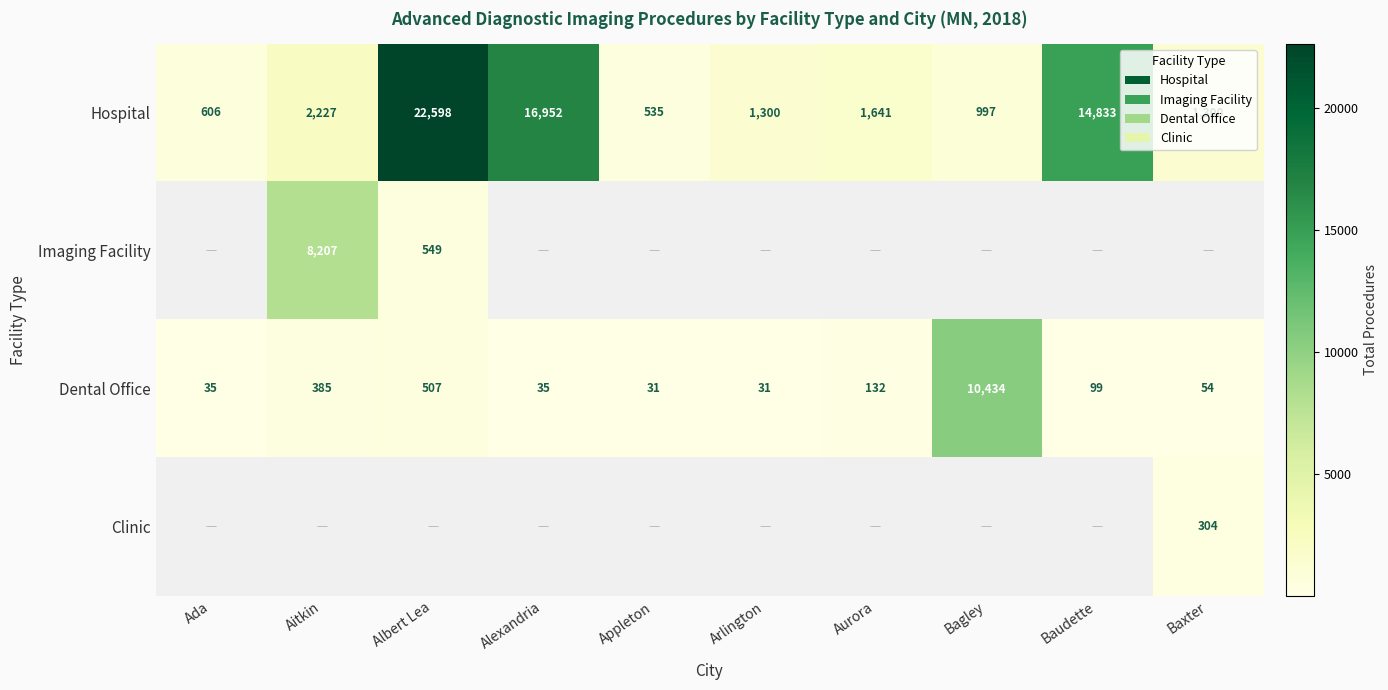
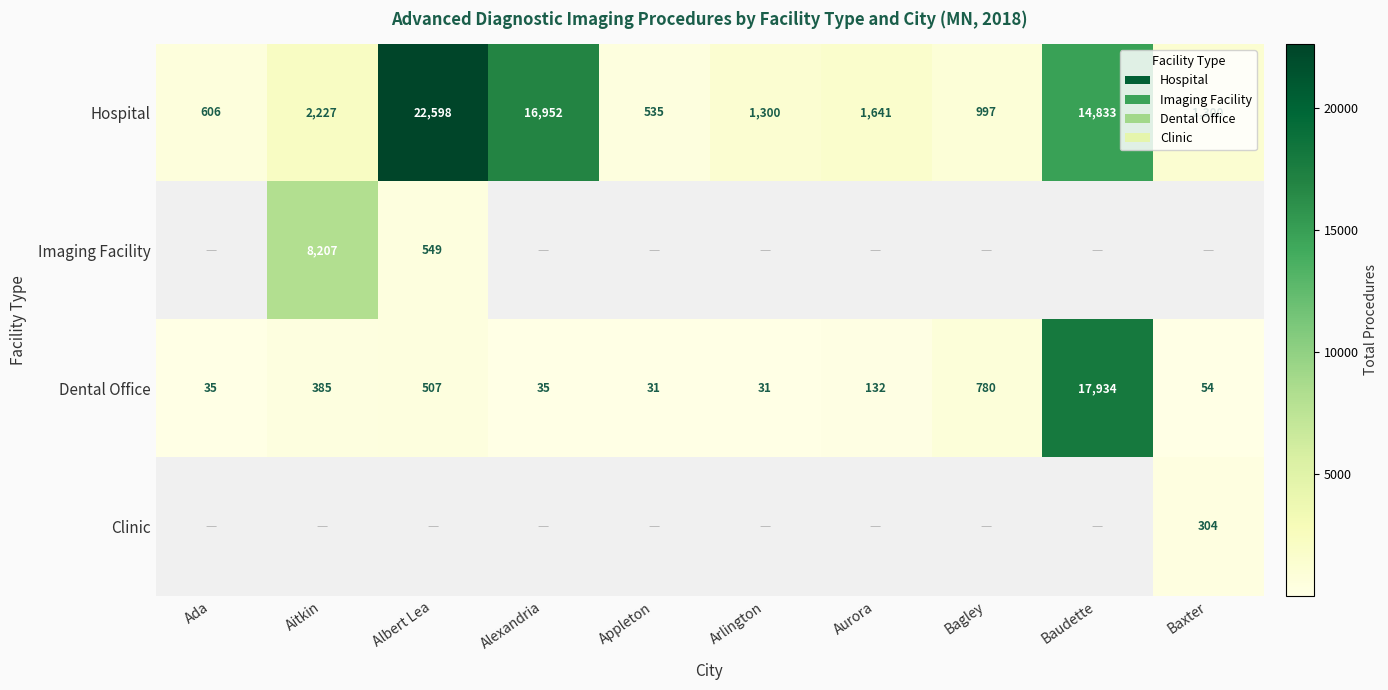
  {
    "Hospital": {
      "Ada": "606",
      "Aitkin": "2,227",
      "Albert Lea": "22,598",
      "Alexandria": "16,952",
      "Appleton": "535",
      "Arlington": "1,300",
      "Aurora": "1,641",
      "Bagley": "997",
      "Baudette": "14,833"
    },
    "Imaging Facility": {
      "Aitkin": "8,207",
      "Albert Lea": "549"
    },
    "Dental Office": {
      "Ada": "35",
      "Aitkin": "385",
      "Albert Lea": "507",
      "Alexandria": "35",
      "Appleton": "31",
      "Arlington": "31",
      "Aurora": "132",
-     "Bagley": "10,434",
-     "Baudette": "99",
+     "Bagley": "780",
+     "Baudette": "17,934",
      "Baxter": "54"
    },
    "Clinic": {
      "Baxter": "304"
    }
  }
